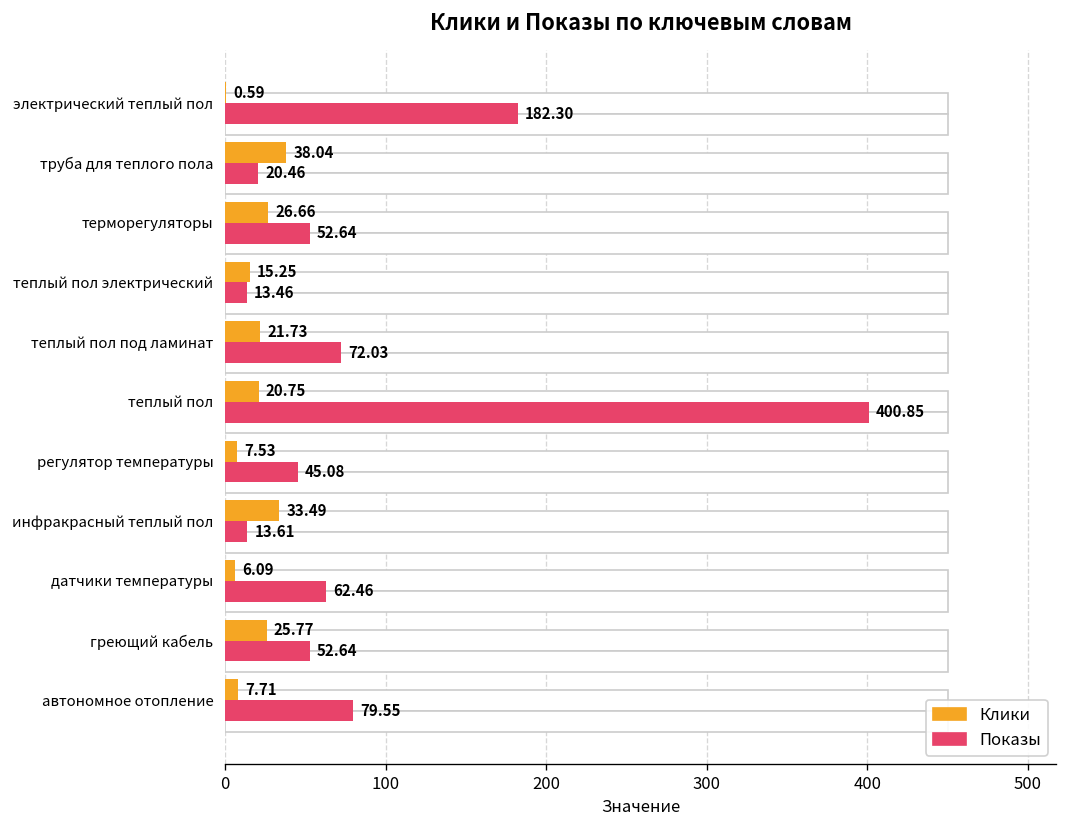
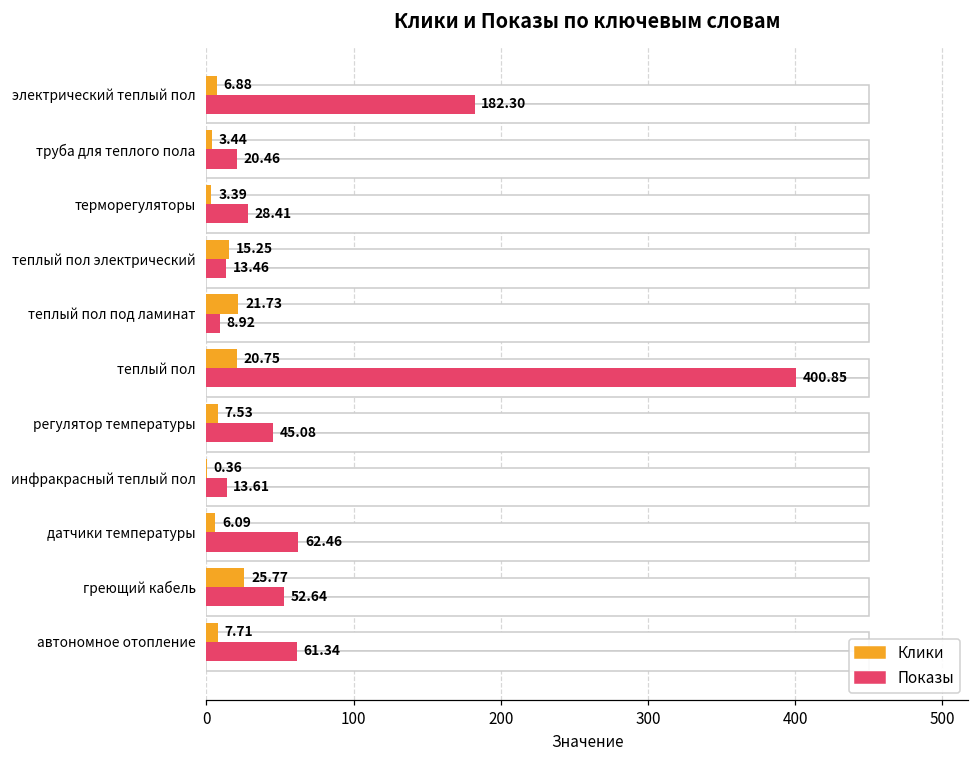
  {
    "Показы": {
      "электрический теплый пол": 182.30,
      "труба для теплого пола": 20.46,
-     "терморегуляторы": 52.64,
+     "терморегуляторы": 28.41,
      "теплый пол электрический": 13.46,
-     "теплый пол под ламинат": 72.03,
+     "теплый пол под ламинат": 8.92,
      "теплый пол": 400.85,
      "регулятор температуры": 45.08,
      "инфракрасный теплый пол": 13.61,
      "датчики температуры": 62.46,
      "греющий кабель": 52.64,
-     "автономное отопление": 79.55
+     "автономное отопление": 61.34
    },
    "Клики": {
-     "электрический теплый пол": 0.59,
-     "труба для теплого пола": 38.04,
-     "терморегуляторы": 26.66,
+     "электрический теплый пол": 6.88,
+     "труба для теплого пола": 3.44,
+     "терморегуляторы": 3.39,
      "теплый пол электрический": 15.25,
      "теплый пол под ламинат": 21.73,
      "теплый пол": 20.75,
      "регулятор температуры": 7.53,
-     "инфракрасный теплый пол": 33.49,
+     "инфракрасный теплый пол": 0.36,
      "датчики температуры": 6.09,
      "греющий кабель": 25.77,
      "автономное отопление": 7.71
    }
  }
